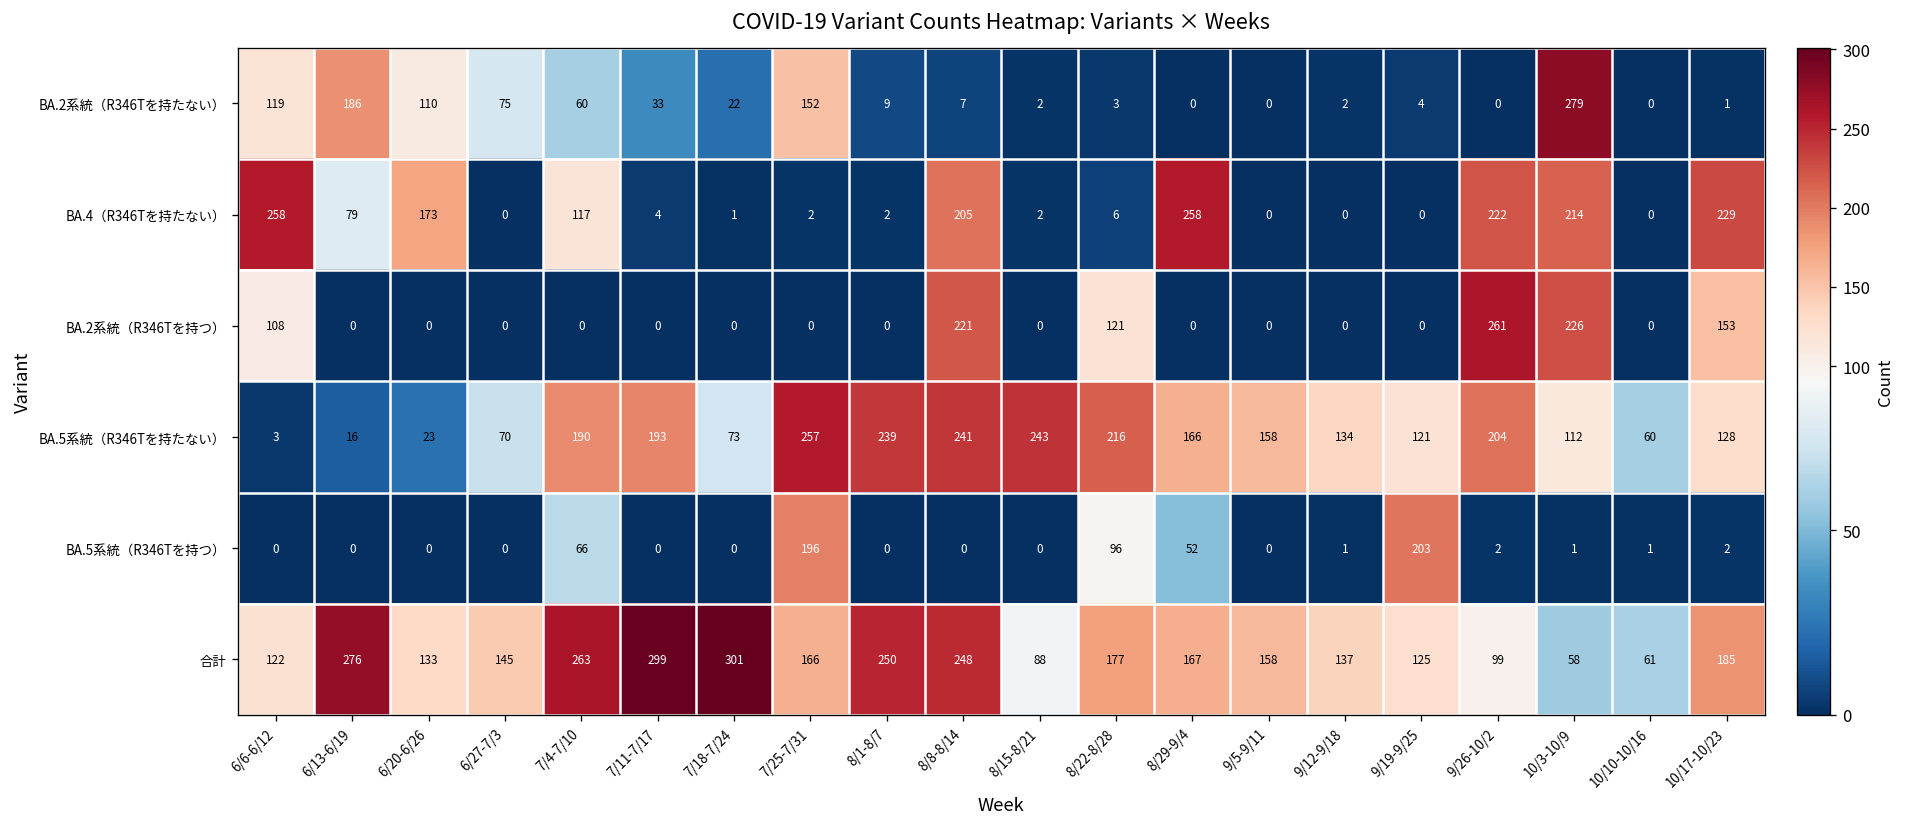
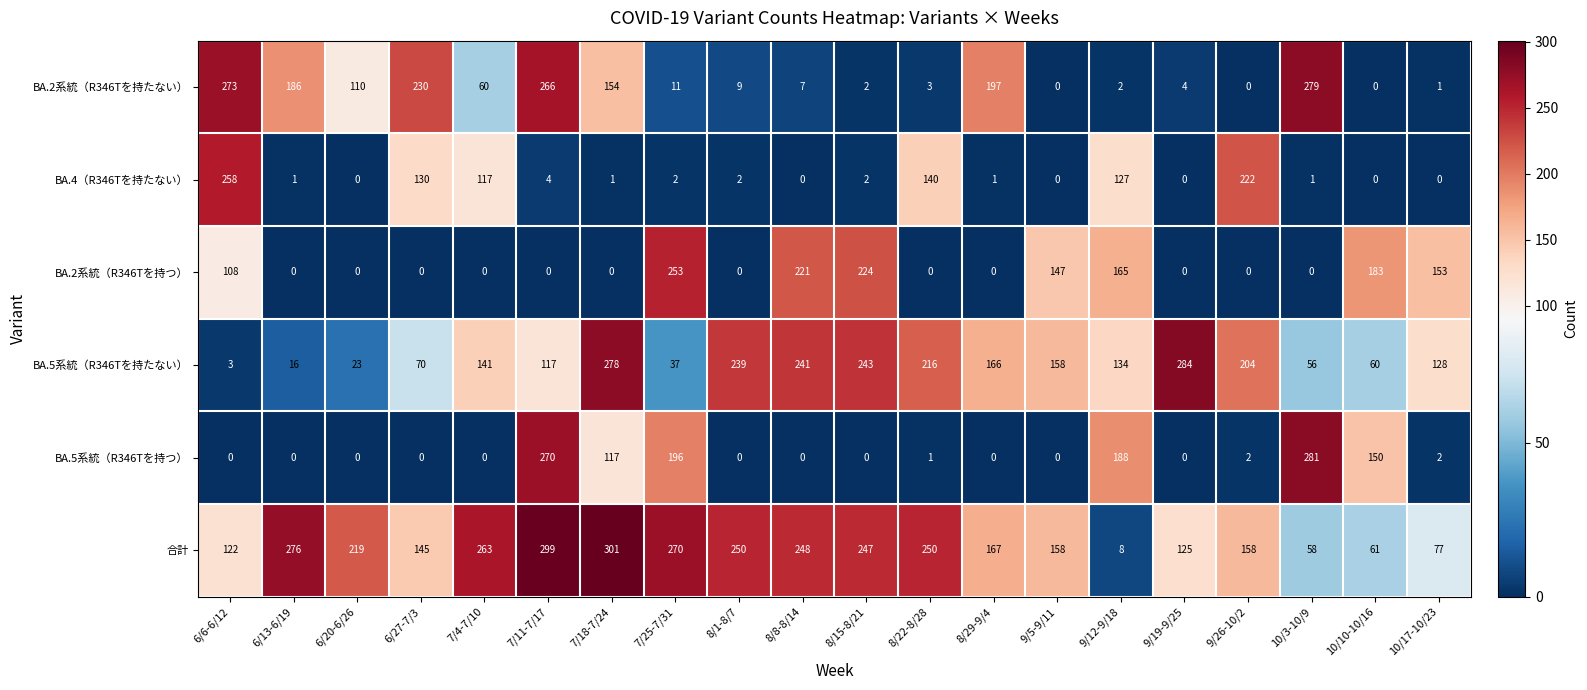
  {
    "BA.2系統（R346Tを持たない）": {
-     "6/6-6/12": 119,
+     "6/6-6/12": 273,
      "6/13-6/19": 186,
      "6/20-6/26": 110,
-     "6/27-7/3": 75,
+     "6/27-7/3": 230,
      "7/4-7/10": 60,
-     "7/11-7/17": 33,
-     "7/18-7/24": 22,
-     "7/25-7/31": 152,
+     "7/11-7/17": 266,
+     "7/18-7/24": 154,
+     "7/25-7/31": 11,
      "8/1-8/7": 9,
      "8/8-8/14": 7,
      "8/15-8/21": 2,
      "8/22-8/28": 3,
-     "8/29-9/4": 0,
+     "8/29-9/4": 197,
      "9/5-9/11": 0,
      "9/12-9/18": 2,
      "9/19-9/25": 4,
      "9/26-10/2": 0,
      "10/3-10/9": 279,
      "10/10-10/16": 0,
      "10/17-10/23": 1
    },
    "BA.4（R346Tを持たない）": {
      "6/6-6/12": 258,
-     "6/13-6/19": 79,
-     "6/20-6/26": 173,
-     "6/27-7/3": 0,
+     "6/13-6/19": 1,
+     "6/20-6/26": 0,
+     "6/27-7/3": 130,
      "7/4-7/10": 117,
      "7/11-7/17": 4,
      "7/18-7/24": 1,
      "7/25-7/31": 2,
      "8/1-8/7": 2,
-     "8/8-8/14": 205,
+     "8/8-8/14": 0,
      "8/15-8/21": 2,
-     "8/22-8/28": 6,
-     "8/29-9/4": 258,
+     "8/22-8/28": 140,
+     "8/29-9/4": 1,
      "9/5-9/11": 0,
-     "9/12-9/18": 0,
+     "9/12-9/18": 127,
      "9/19-9/25": 0,
      "9/26-10/2": 222,
-     "10/3-10/9": 214,
+     "10/3-10/9": 1,
      "10/10-10/16": 0,
-     "10/17-10/23": 229
+     "10/17-10/23": 0
    },
    "BA.2系統（R346Tを持つ）": {
      "6/6-6/12": 108,
      "6/13-6/19": 0,
      "6/20-6/26": 0,
      "6/27-7/3": 0,
      "7/4-7/10": 0,
      "7/11-7/17": 0,
      "7/18-7/24": 0,
-     "7/25-7/31": 0,
+     "7/25-7/31": 253,
      "8/1-8/7": 0,
      "8/8-8/14": 221,
-     "8/15-8/21": 0,
-     "8/22-8/28": 121,
+     "8/15-8/21": 224,
+     "8/22-8/28": 0,
      "8/29-9/4": 0,
-     "9/5-9/11": 0,
-     "9/12-9/18": 0,
+     "9/5-9/11": 147,
+     "9/12-9/18": 165,
      "9/19-9/25": 0,
-     "9/26-10/2": 261,
-     "10/3-10/9": 226,
-     "10/10-10/16": 0,
+     "9/26-10/2": 0,
+     "10/3-10/9": 0,
+     "10/10-10/16": 183,
      "10/17-10/23": 153
    },
    "BA.5系統（R346Tを持たない）": {
      "6/6-6/12": 3,
      "6/13-6/19": 16,
      "6/20-6/26": 23,
      "6/27-7/3": 70,
-     "7/4-7/10": 190,
-     "7/11-7/17": 193,
-     "7/18-7/24": 73,
-     "7/25-7/31": 257,
+     "7/4-7/10": 141,
+     "7/11-7/17": 117,
+     "7/18-7/24": 278,
+     "7/25-7/31": 37,
      "8/1-8/7": 239,
      "8/8-8/14": 241,
      "8/15-8/21": 243,
      "8/22-8/28": 216,
      "8/29-9/4": 166,
      "9/5-9/11": 158,
      "9/12-9/18": 134,
-     "9/19-9/25": 121,
+     "9/19-9/25": 284,
      "9/26-10/2": 204,
-     "10/3-10/9": 112,
+     "10/3-10/9": 56,
      "10/10-10/16": 60,
      "10/17-10/23": 128
    },
    "BA.5系統（R346Tを持つ）": {
      "6/6-6/12": 0,
      "6/13-6/19": 0,
      "6/20-6/26": 0,
      "6/27-7/3": 0,
-     "7/4-7/10": 66,
-     "7/11-7/17": 0,
-     "7/18-7/24": 0,
+     "7/4-7/10": 0,
+     "7/11-7/17": 270,
+     "7/18-7/24": 117,
      "7/25-7/31": 196,
      "8/1-8/7": 0,
      "8/8-8/14": 0,
      "8/15-8/21": 0,
-     "8/22-8/28": 96,
-     "8/29-9/4": 52,
+     "8/22-8/28": 1,
+     "8/29-9/4": 0,
      "9/5-9/11": 0,
-     "9/12-9/18": 1,
-     "9/19-9/25": 203,
+     "9/12-9/18": 188,
+     "9/19-9/25": 0,
      "9/26-10/2": 2,
-     "10/3-10/9": 1,
-     "10/10-10/16": 1,
+     "10/3-10/9": 281,
+     "10/10-10/16": 150,
      "10/17-10/23": 2
    },
    "合計": {
      "6/6-6/12": 122,
      "6/13-6/19": 276,
-     "6/20-6/26": 133,
+     "6/20-6/26": 219,
      "6/27-7/3": 145,
      "7/4-7/10": 263,
      "7/11-7/17": 299,
      "7/18-7/24": 301,
-     "7/25-7/31": 166,
+     "7/25-7/31": 270,
      "8/1-8/7": 250,
      "8/8-8/14": 248,
-     "8/15-8/21": 88,
-     "8/22-8/28": 177,
+     "8/15-8/21": 247,
+     "8/22-8/28": 250,
      "8/29-9/4": 167,
      "9/5-9/11": 158,
-     "9/12-9/18": 137,
+     "9/12-9/18": 8,
      "9/19-9/25": 125,
-     "9/26-10/2": 99,
+     "9/26-10/2": 158,
      "10/3-10/9": 58,
      "10/10-10/16": 61,
-     "10/17-10/23": 185
+     "10/17-10/23": 77
    }
  }
